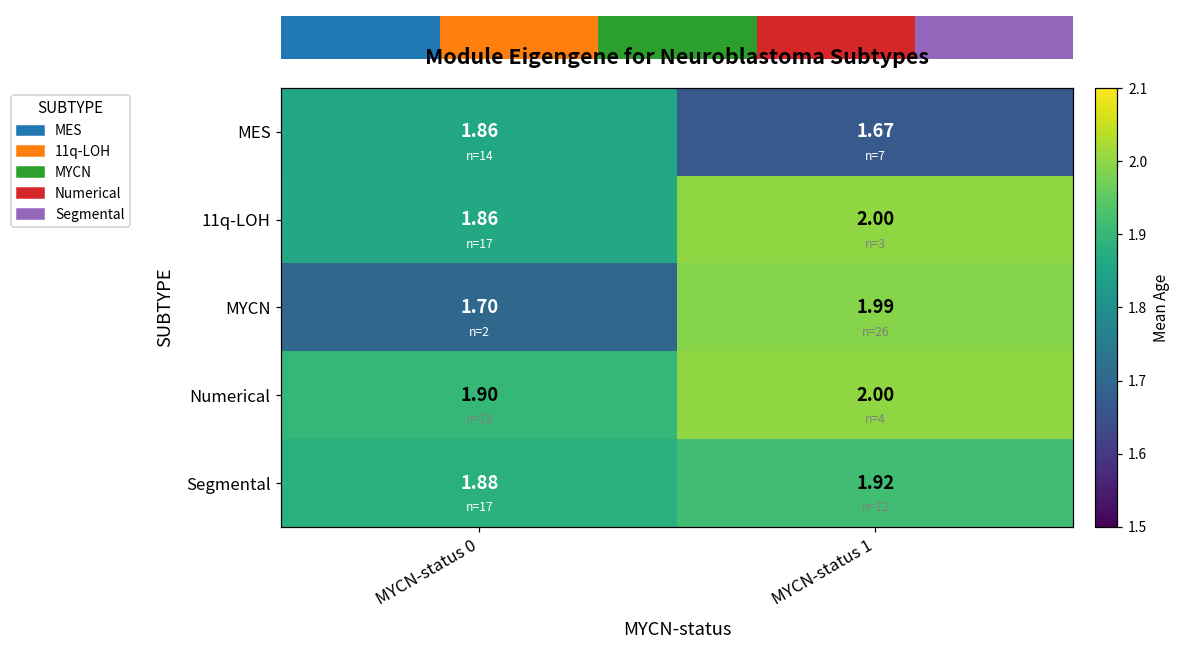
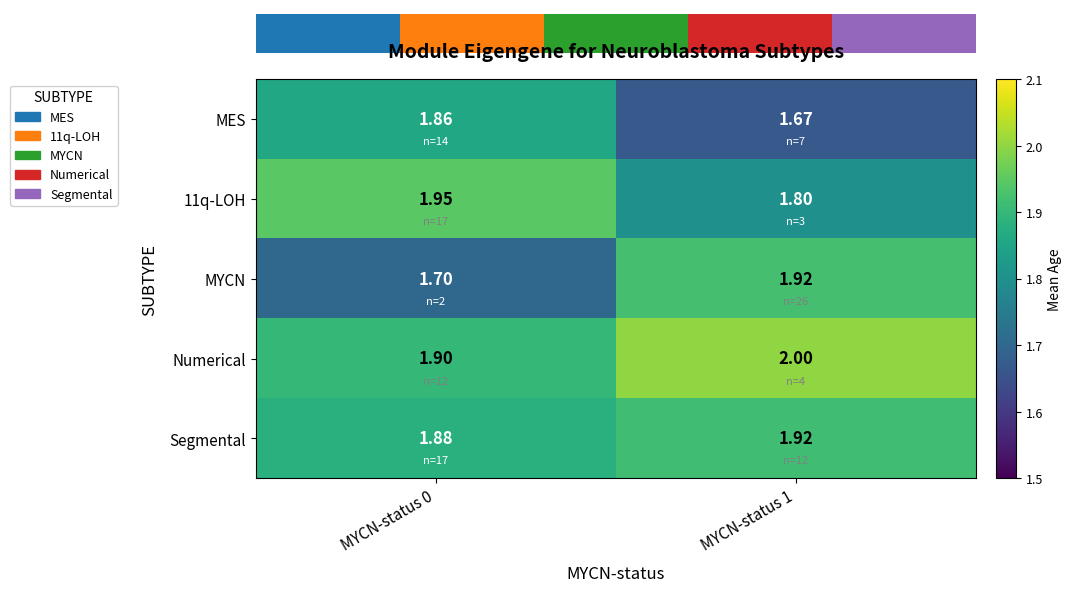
  {
    "Module Eigengene for Neuroblastoma Subtypes": {
      "11q-LOH": {
-       "MYCN-status 0": 1.86,
-       "MYCN-status 1": 2.00
+       "MYCN-status 0": 1.95,
+       "MYCN-status 1": 1.80
      },
      "MYCN": {
-       "MYCN-status 1": 1.99
+       "MYCN-status 1": 1.92
      }
    }
  }
